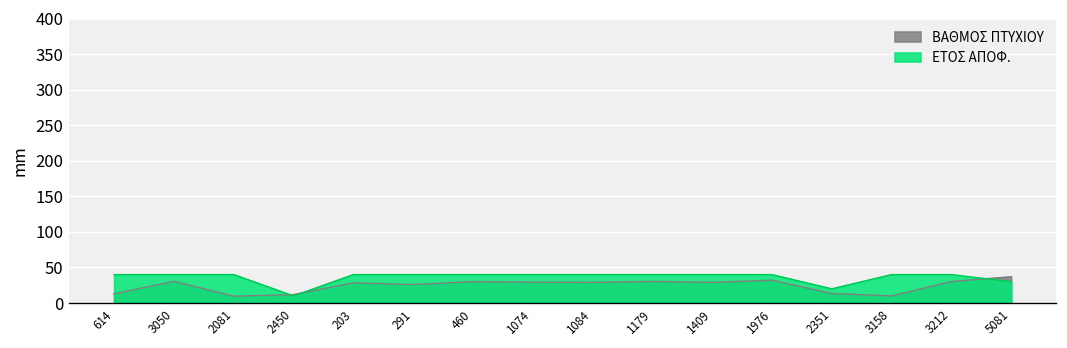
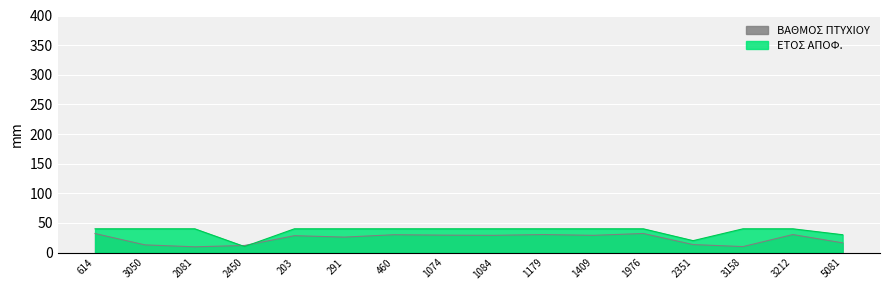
  {
    "ΒΑΘΜΟΣ ΠΤΥΧΙΟΥ": {
-     "614": 10,
-     "3050": 30,
+     "614": 30,
+     "3050": 10,
      "2081": 10,
      "203": 30,
      "291": 30,
      "460": 30,
      "1074": 30,
      "1084": 30,
      "1179": 30,
      "1409": 30,
      "1976": 30,
      "2351": 10,
      "3158": 10,
      "3212": 30,
-     "5081": 40
+     "5081": 20
    },
    "ΕΤΟΣ ΑΠΟΦ.": {
      "614": 40,
      "3050": 40,
      "2081": 40,
      "203": 40,
      "291": 40,
      "460": 40,
      "1074": 40,
      "1084": 40,
      "1179": 40,
      "1409": 40,
      "1976": 40,
      "2351": 20,
      "3158": 40,
      "3212": 40,
      "5081": 30
    }
  }
